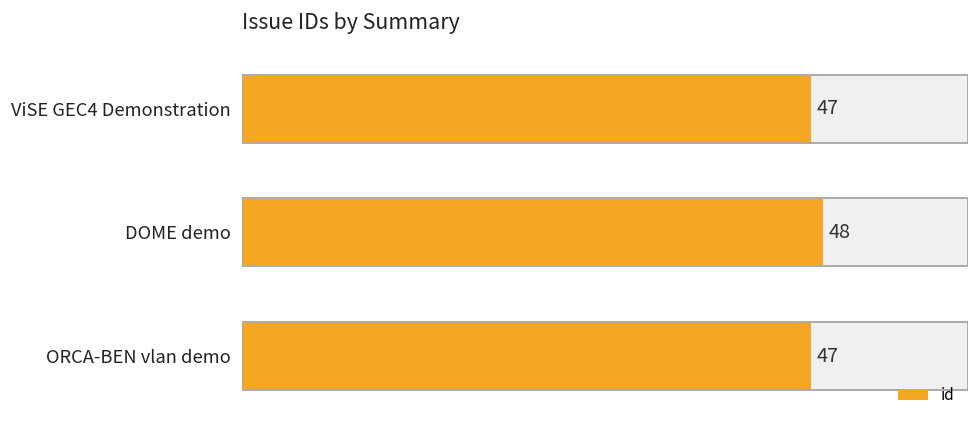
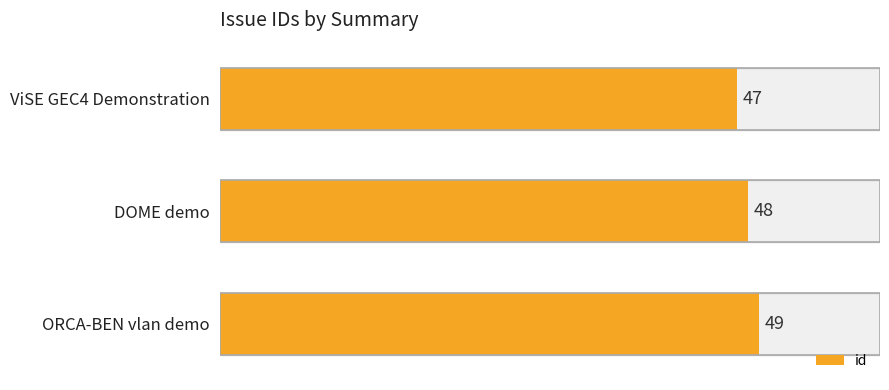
  {
    "id": {
-     "ORCA-BEN vlan demo": 47
+     "ORCA-BEN vlan demo": 49
    }
  }
